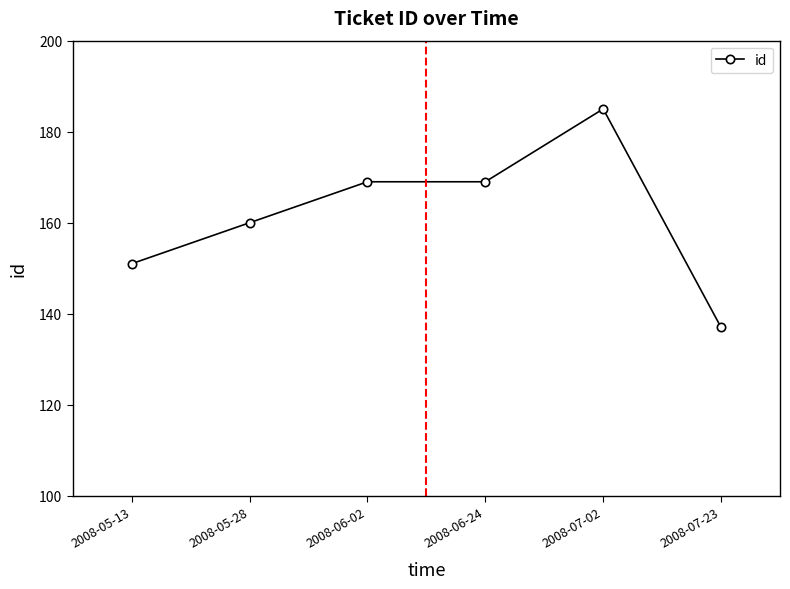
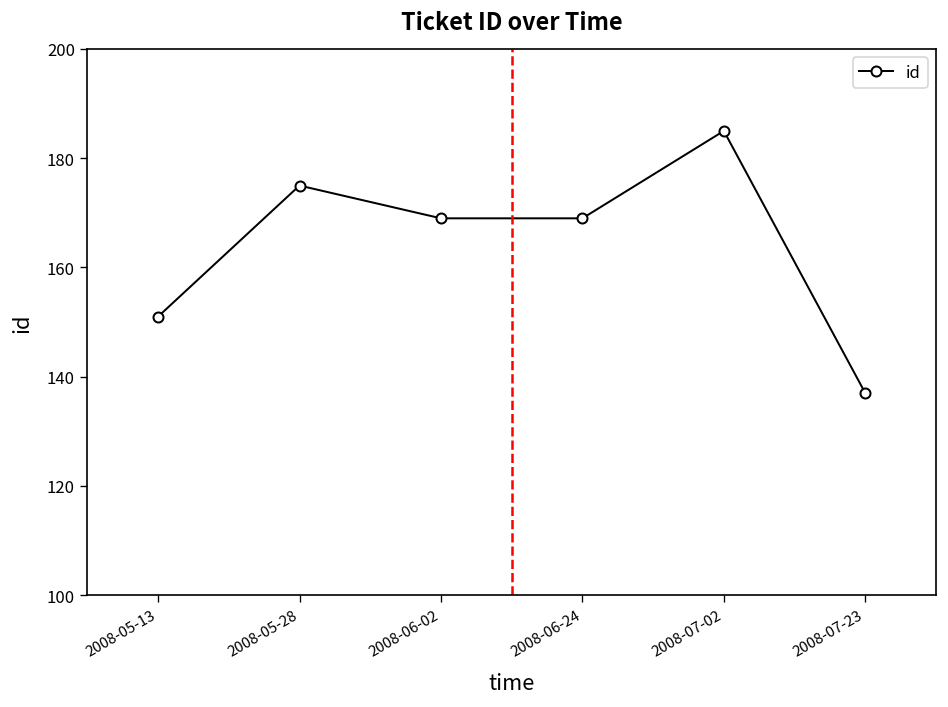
  {
    "2008-05-13": 151,
-   "2008-05-28": 160,
+   "2008-05-28": 175,
    "2008-06-02": 169,
    "2008-06-24": 169,
    "2008-07-02": 185,
    "2008-07-23": 137
  }
